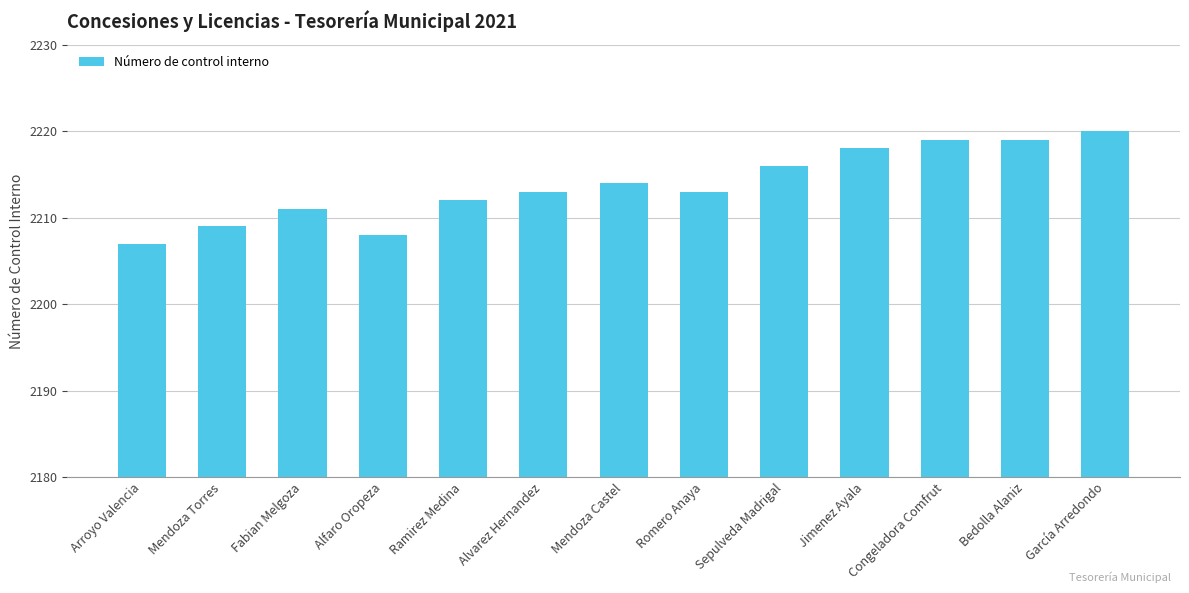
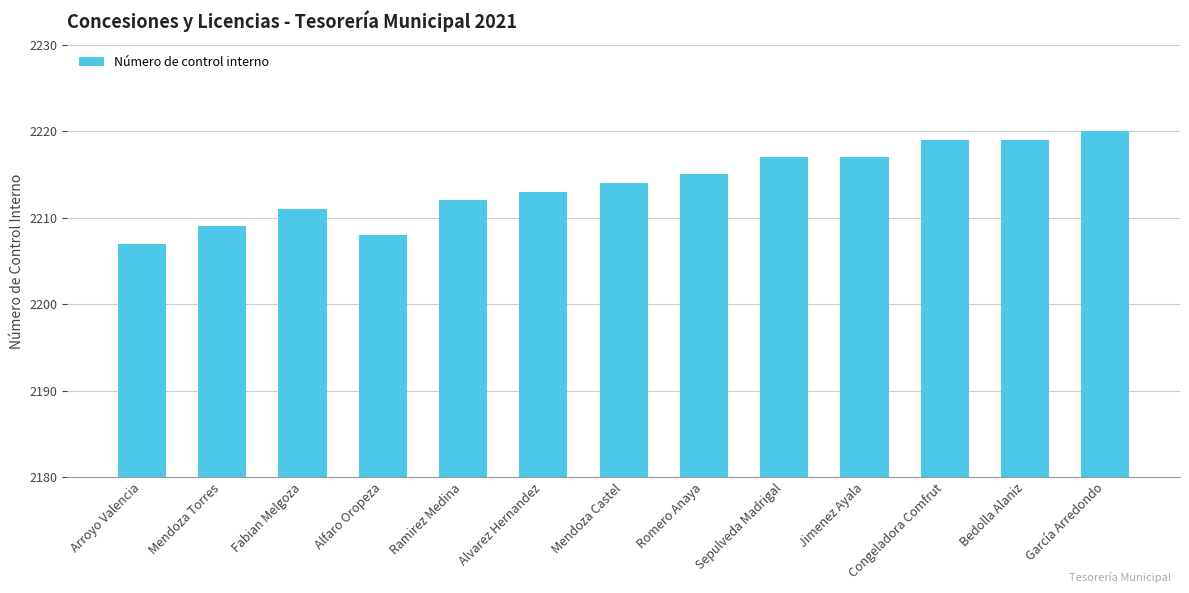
  {
    "Arroyo Valencia": 2207,
    "Mendoza Torres": 2209,
    "Fabian Melgoza": 2211,
    "Alfaro Oropeza": 2208,
    "Ramirez Medina": 2212,
    "Alvarez Hernandez": 2213,
    "Mendoza Castel": 2214,
-   "Romero Anaya": 2213,
-   "Sepulveda Madrigal": 2216,
-   "Jimenez Ayala": 2218,
+   "Romero Anaya": 2215,
+   "Sepulveda Madrigal": 2217,
+   "Jimenez Ayala": 2217,
    "Congeladora Comfrut": 2219,
    "Bedolla Alaniz": 2219,
    "García Arredondo": 2220
  }
